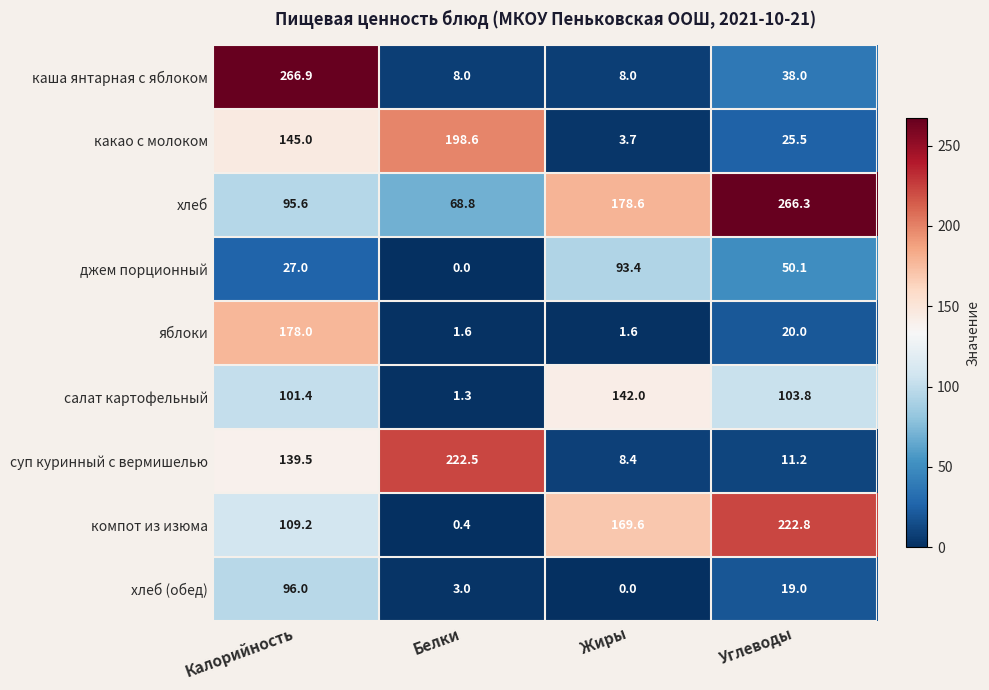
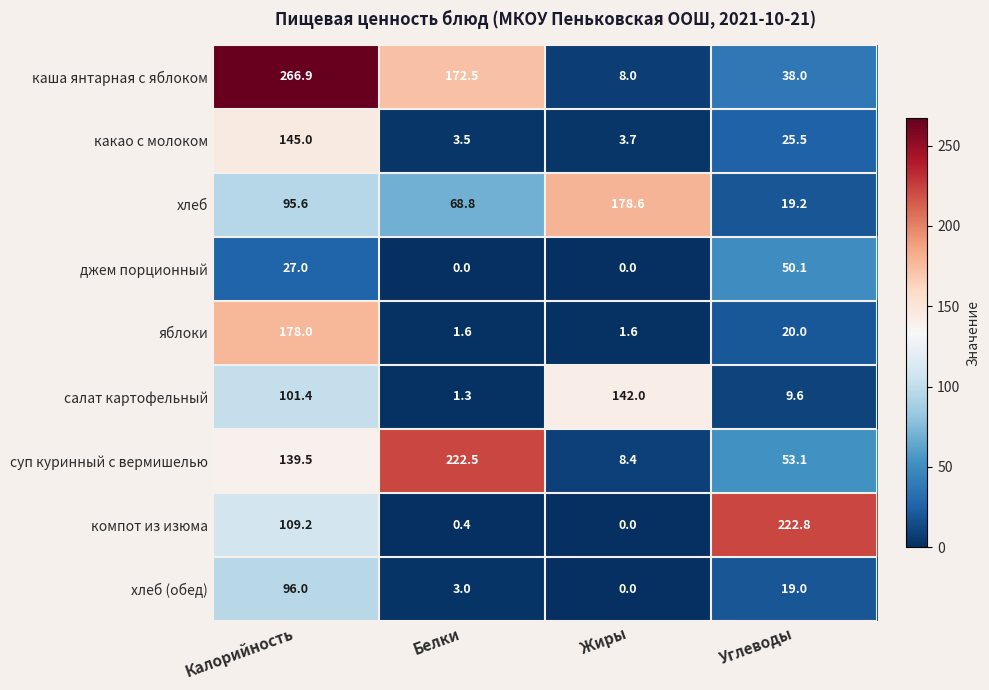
  {
    "каша янтарная с яблоком": {
      "Калорийность": 266.9,
-     "Белки": 8.0,
+     "Белки": 172.5,
      "Жиры": 8.0,
      "Углеводы": 38.0
    },
    "какао с молоком": {
      "Калорийность": 145.0,
-     "Белки": 198.6,
+     "Белки": 3.5,
      "Жиры": 3.7,
      "Углеводы": 25.5
    },
    "хлеб": {
      "Калорийность": 95.6,
      "Белки": 68.8,
      "Жиры": 178.6,
-     "Углеводы": 266.3
+     "Углеводы": 19.2
    },
    "джем порционный": {
      "Калорийность": 27.0,
      "Белки": 0.0,
-     "Жиры": 93.4,
+     "Жиры": 0.0,
      "Углеводы": 50.1
    },
    "яблоки": {
      "Калорийность": 178.0,
      "Белки": 1.6,
      "Жиры": 1.6,
      "Углеводы": 20.0
    },
    "салат картофельный": {
      "Калорийность": 101.4,
      "Белки": 1.3,
      "Жиры": 142.0,
-     "Углеводы": 103.8
+     "Углеводы": 9.6
    },
    "суп куринный с вермишелью": {
      "Калорийность": 139.5,
      "Белки": 222.5,
      "Жиры": 8.4,
-     "Углеводы": 11.2
+     "Углеводы": 53.1
    },
    "компот из изюма": {
      "Калорийность": 109.2,
      "Белки": 0.4,
-     "Жиры": 169.6,
+     "Жиры": 0.0,
      "Углеводы": 222.8
    },
    "хлеб (обед)": {
      "Калорийность": 96.0,
      "Белки": 3.0,
      "Жиры": 0.0,
      "Углеводы": 19.0
    }
  }
